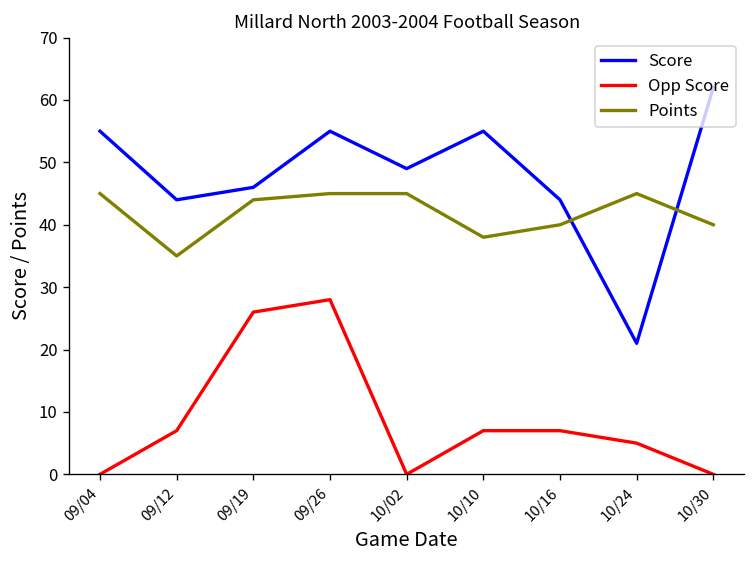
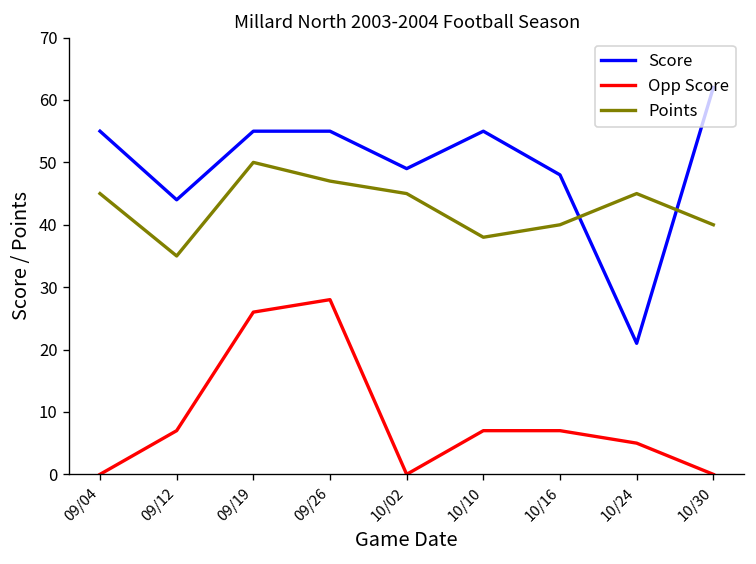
  {
    "Score": {
      "09/04": 55,
      "09/12": 44,
-     "09/19": 46,
+     "09/19": 55,
      "09/26": 55,
      "10/02": 49,
      "10/10": 55,
-     "10/16": 44,
+     "10/16": 48,
      "10/24": 21
    },
    "Opp Score": {
      "09/04": 0,
      "09/12": 7,
      "09/19": 26,
      "09/26": 28,
      "10/02": 0,
      "10/10": 7,
      "10/16": 7,
      "10/24": 5,
      "10/30": 0
    },
    "Points": {
      "09/04": 45,
      "09/12": 35,
-     "09/19": 44,
-     "09/26": 45,
+     "09/19": 50,
+     "09/26": 47,
      "10/02": 45,
      "10/10": 38,
      "10/16": 40,
      "10/24": 45,
      "10/30": 40
    }
  }
